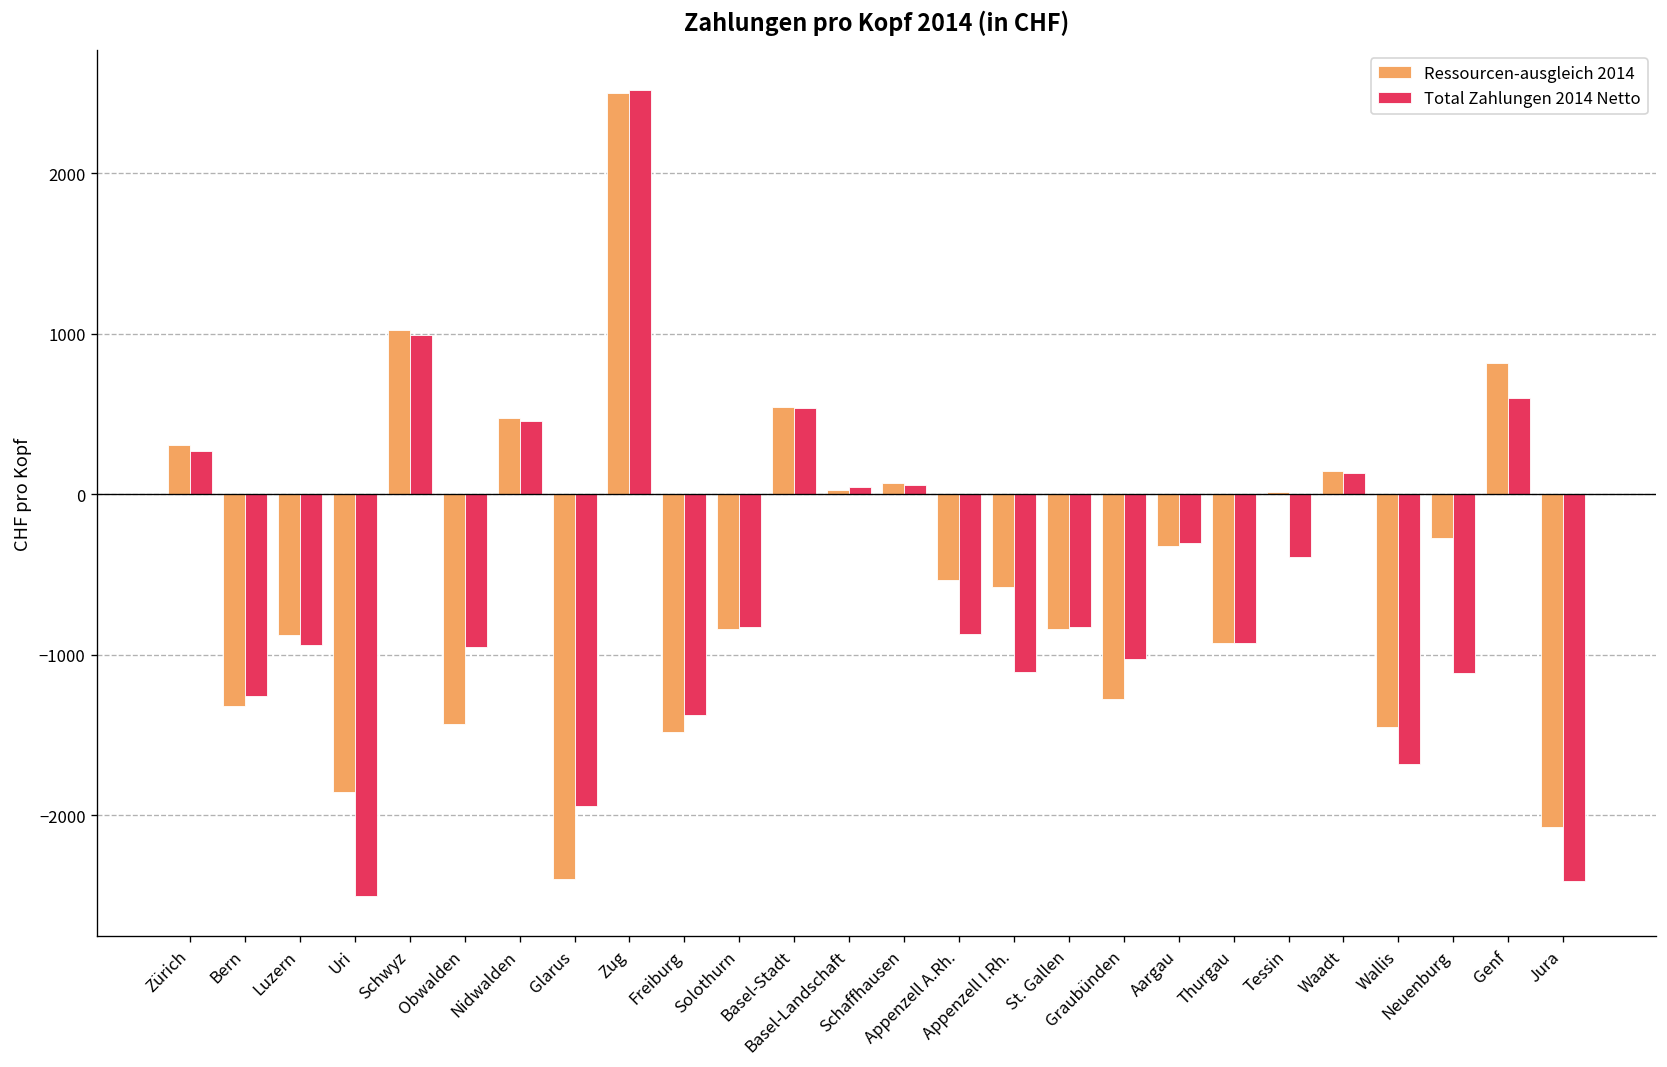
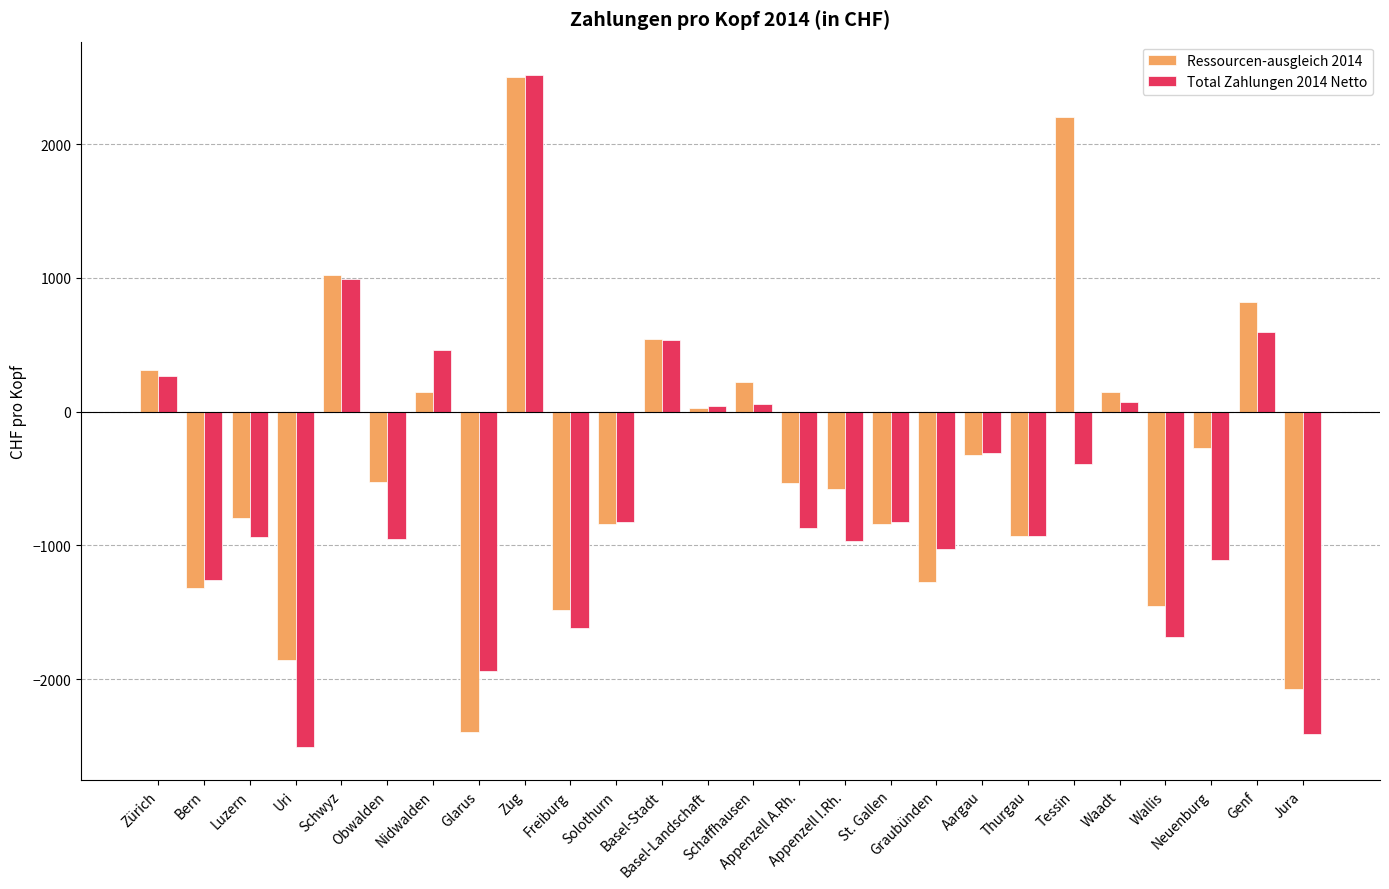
  {
    "Ressourcen-ausgleich 2014": {
      "Zürich": 310,
      "Bern": -1320,
-     "Luzern": -880,
+     "Luzern": -800,
      "Uri": -1860,
      "Schwyz": 1020,
-     "Obwalden": -1430,
-     "Nidwalden": 470,
+     "Obwalden": -520,
+     "Nidwalden": 150,
      "Glarus": -2400,
      "Zug": 2500,
      "Freiburg": -1480,
      "Solothurn": -840,
      "Basel-Stadt": 550,
      "Basel-Landschaft": 30,
-     "Schaffhausen": 70,
+     "Schaffhausen": 220,
      "Appenzell A.Rh.": -530,
      "Appenzell I.Rh.": -580,
      "St. Gallen": -840,
      "Graubünden": -1270,
      "Aargau": -320,
      "Thurgau": -930,
-     "Tessin": 10,
+     "Tessin": 2200,
      "Waadt": 150,
      "Wallis": -1450,
      "Neuenburg": -270,
      "Genf": 820,
      "Jura": -2080
    },
    "Total Zahlungen 2014 Netto": {
      "Zürich": 270,
      "Bern": -1260,
      "Luzern": -940,
      "Uri": -2510,
      "Schwyz": 990,
      "Obwalden": -950,
      "Nidwalden": 460,
      "Glarus": -1940,
      "Zug": 2510,
-     "Freiburg": -1370,
+     "Freiburg": -1620,
      "Solothurn": -830,
      "Basel-Stadt": 530,
      "Basel-Landschaft": 40,
      "Schaffhausen": 60,
      "Appenzell A.Rh.": -870,
-     "Appenzell I.Rh.": -1110,
+     "Appenzell I.Rh.": -970,
      "St. Gallen": -830,
      "Graubünden": -1030,
      "Aargau": -310,
      "Thurgau": -930,
      "Tessin": -390,
-     "Waadt": 130,
+     "Waadt": 70,
      "Wallis": -1680,
      "Neuenburg": -1110,
      "Genf": 600,
      "Jura": -2410
    }
  }
